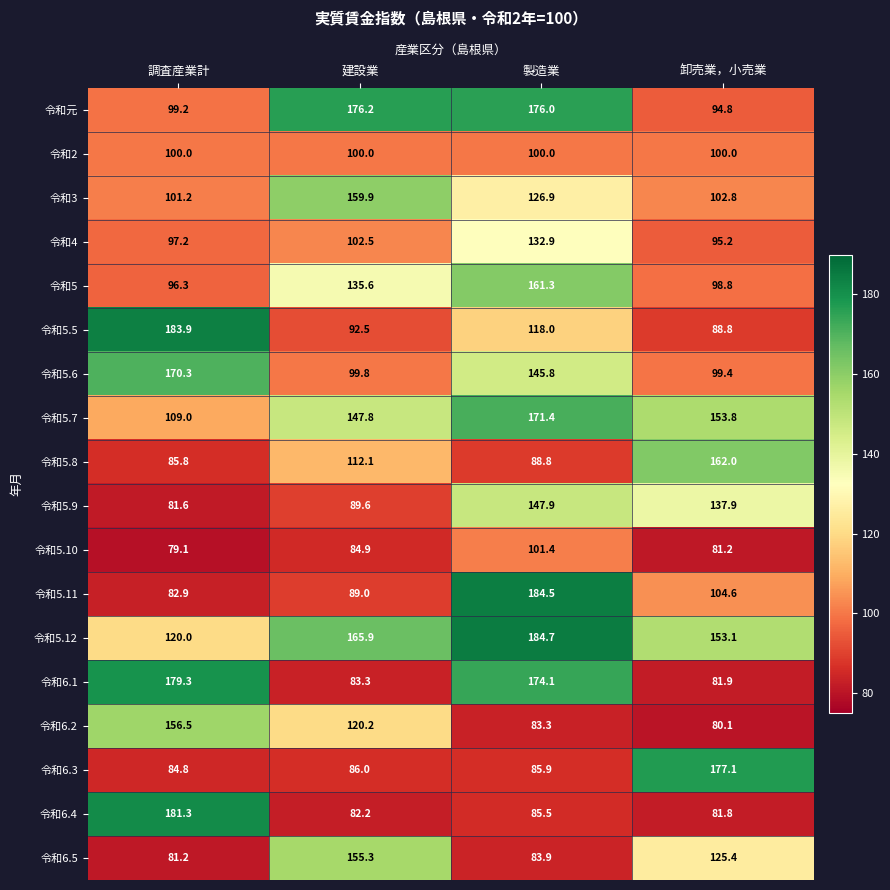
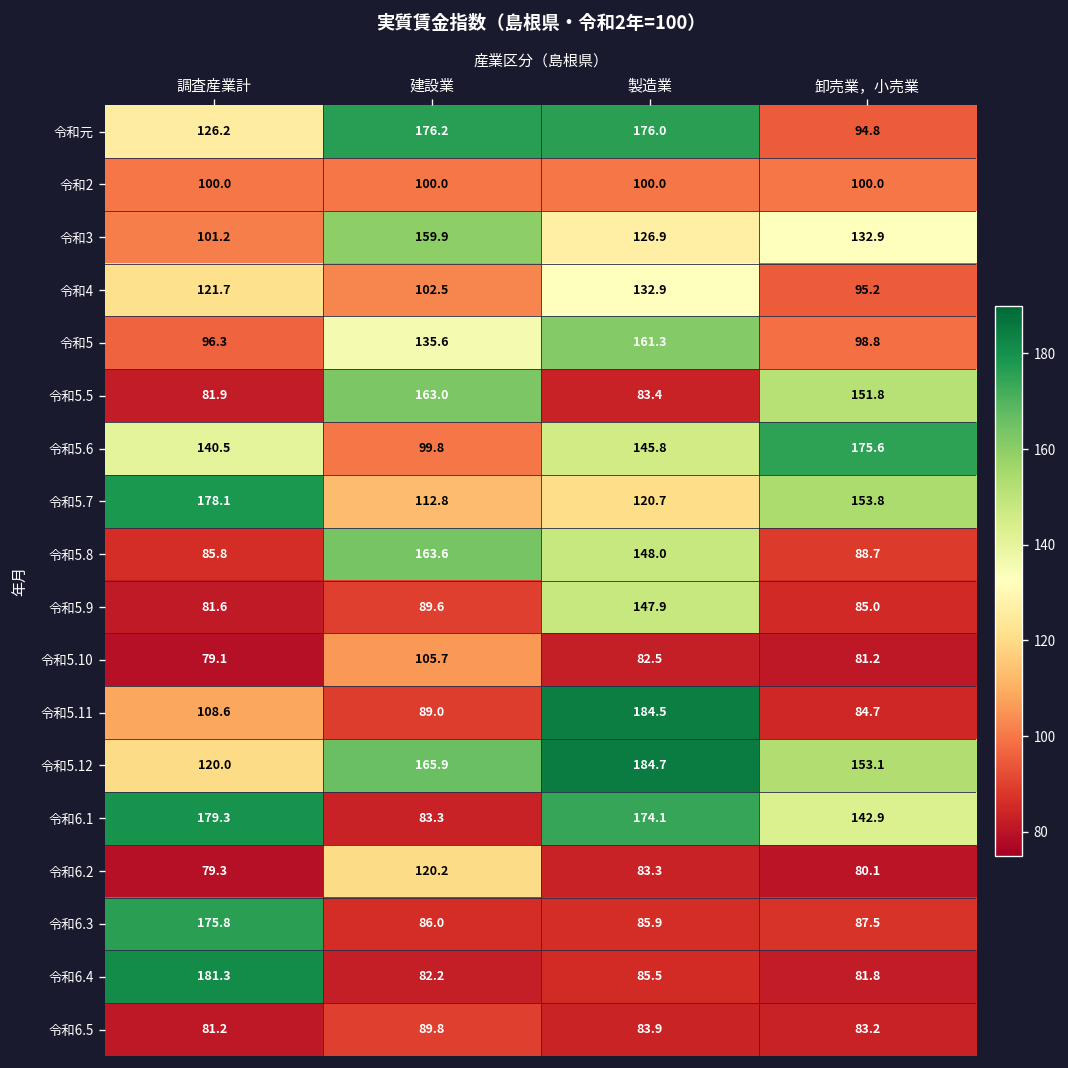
  {
    "令和元": {
-     "調査産業計": 99.2,
+     "調査産業計": 126.2,
      "建設業": 176.2,
      "製造業": 176.0,
      "卸売業，小売業": 94.8
    },
    "令和2": {
      "調査産業計": 100.0,
      "建設業": 100.0,
      "製造業": 100.0,
      "卸売業，小売業": 100.0
    },
    "令和3": {
      "調査産業計": 101.2,
      "建設業": 159.9,
      "製造業": 126.9,
-     "卸売業，小売業": 102.8
+     "卸売業，小売業": 132.9
    },
    "令和4": {
-     "調査産業計": 97.2,
+     "調査産業計": 121.7,
      "建設業": 102.5,
      "製造業": 132.9,
      "卸売業，小売業": 95.2
    },
    "令和5": {
      "調査産業計": 96.3,
      "建設業": 135.6,
      "製造業": 161.3,
      "卸売業，小売業": 98.8
    },
    "令和5.5": {
-     "調査産業計": 183.9,
-     "建設業": 92.5,
-     "製造業": 118.0,
-     "卸売業，小売業": 88.8
+     "調査産業計": 81.9,
+     "建設業": 163.0,
+     "製造業": 83.4,
+     "卸売業，小売業": 151.8
    },
    "令和5.6": {
-     "調査産業計": 170.3,
+     "調査産業計": 140.5,
      "建設業": 99.8,
      "製造業": 145.8,
-     "卸売業，小売業": 99.4
+     "卸売業，小売業": 175.6
    },
    "令和5.7": {
-     "調査産業計": 109.0,
-     "建設業": 147.8,
-     "製造業": 171.4,
+     "調査産業計": 178.1,
+     "建設業": 112.8,
+     "製造業": 120.7,
      "卸売業，小売業": 153.8
    },
    "令和5.8": {
      "調査産業計": 85.8,
-     "建設業": 112.1,
-     "製造業": 88.8,
-     "卸売業，小売業": 162.0
+     "建設業": 163.6,
+     "製造業": 148.0,
+     "卸売業，小売業": 88.7
    },
    "令和5.9": {
      "調査産業計": 81.6,
      "建設業": 89.6,
      "製造業": 147.9,
-     "卸売業，小売業": 137.9
+     "卸売業，小売業": 85.0
    },
    "令和5.10": {
      "調査産業計": 79.1,
-     "建設業": 84.9,
-     "製造業": 101.4,
+     "建設業": 105.7,
+     "製造業": 82.5,
      "卸売業，小売業": 81.2
    },
    "令和5.11": {
-     "調査産業計": 82.9,
+     "調査産業計": 108.6,
      "建設業": 89.0,
      "製造業": 184.5,
-     "卸売業，小売業": 104.6
+     "卸売業，小売業": 84.7
    },
    "令和5.12": {
      "調査産業計": 120.0,
      "建設業": 165.9,
      "製造業": 184.7,
      "卸売業，小売業": 153.1
    },
    "令和6.1": {
      "調査産業計": 179.3,
      "建設業": 83.3,
      "製造業": 174.1,
-     "卸売業，小売業": 81.9
+     "卸売業，小売業": 142.9
    },
    "令和6.2": {
-     "調査産業計": 156.5,
+     "調査産業計": 79.3,
      "建設業": 120.2,
      "製造業": 83.3,
      "卸売業，小売業": 80.1
    },
    "令和6.3": {
-     "調査産業計": 84.8,
+     "調査産業計": 175.8,
      "建設業": 86.0,
      "製造業": 85.9,
-     "卸売業，小売業": 177.1
+     "卸売業，小売業": 87.5
    },
    "令和6.4": {
      "調査産業計": 181.3,
      "建設業": 82.2,
      "製造業": 85.5,
      "卸売業，小売業": 81.8
    },
    "令和6.5": {
      "調査産業計": 81.2,
-     "建設業": 155.3,
+     "建設業": 89.8,
      "製造業": 83.9,
-     "卸売業，小売業": 125.4
+     "卸売業，小売業": 83.2
    }
  }
